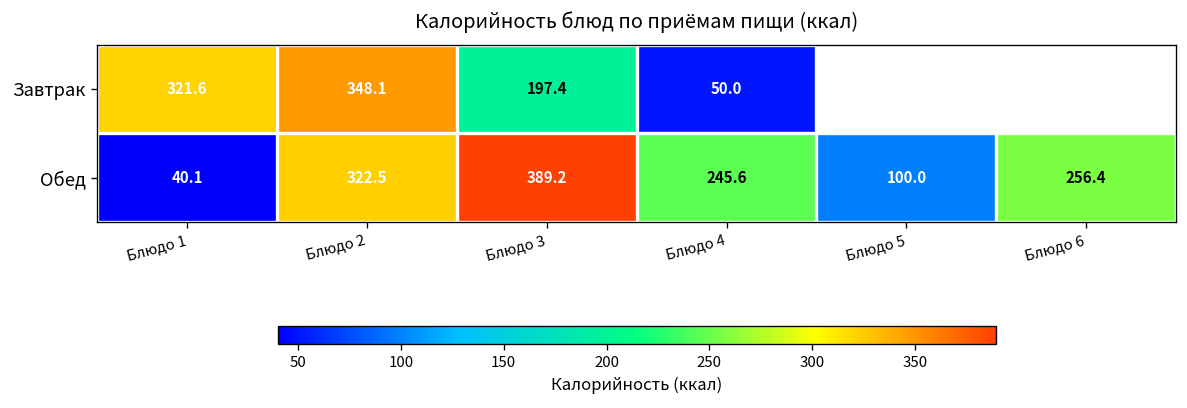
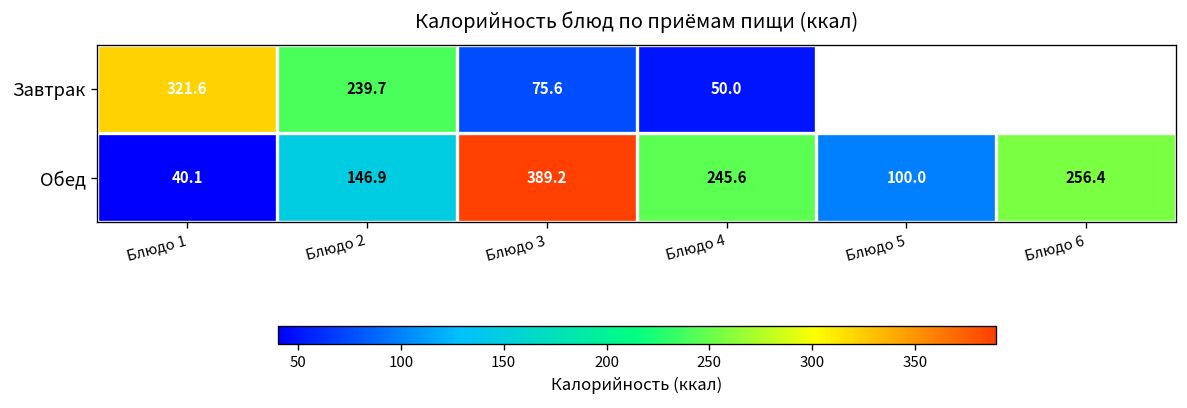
  {
    "Завтрак": {
      "Блюдо 1": 321.6,
-     "Блюдо 2": 348.1,
-     "Блюдо 3": 197.4,
+     "Блюдо 2": 239.7,
+     "Блюдо 3": 75.6,
      "Блюдо 4": 50.0
    },
    "Обед": {
      "Блюдо 1": 40.1,
-     "Блюдо 2": 322.5,
+     "Блюдо 2": 146.9,
      "Блюдо 3": 389.2,
      "Блюдо 4": 245.6,
      "Блюдо 5": 100.0,
      "Блюдо 6": 256.4
    }
  }
